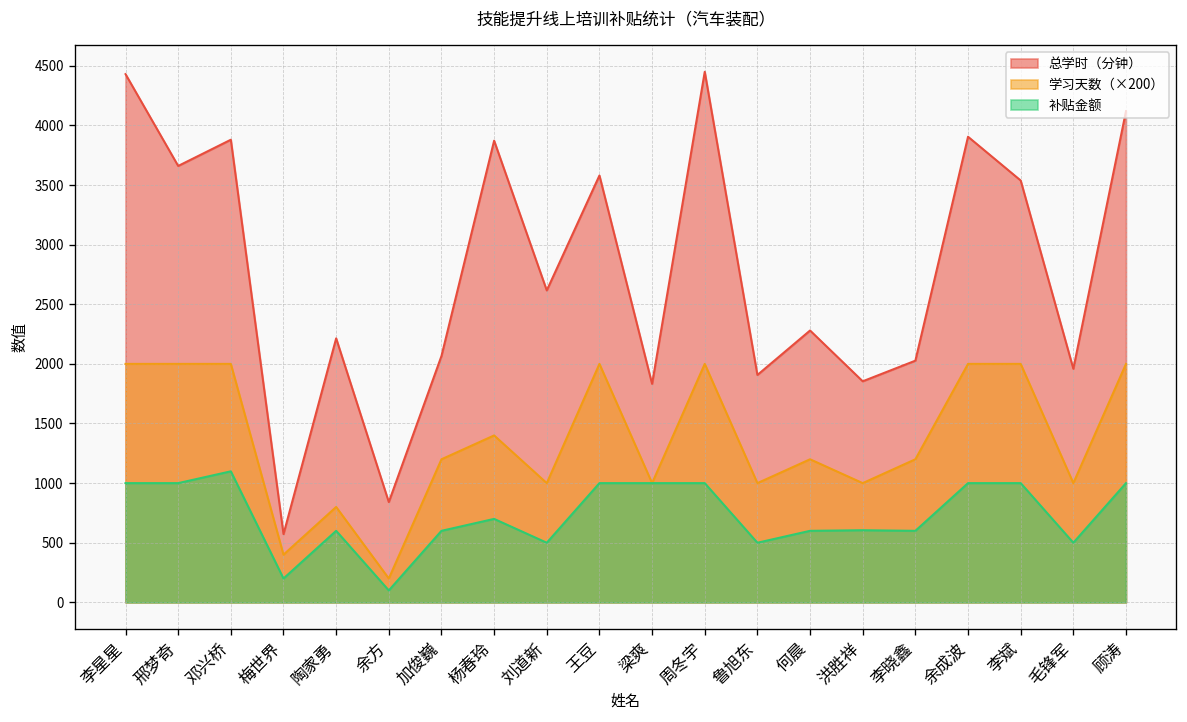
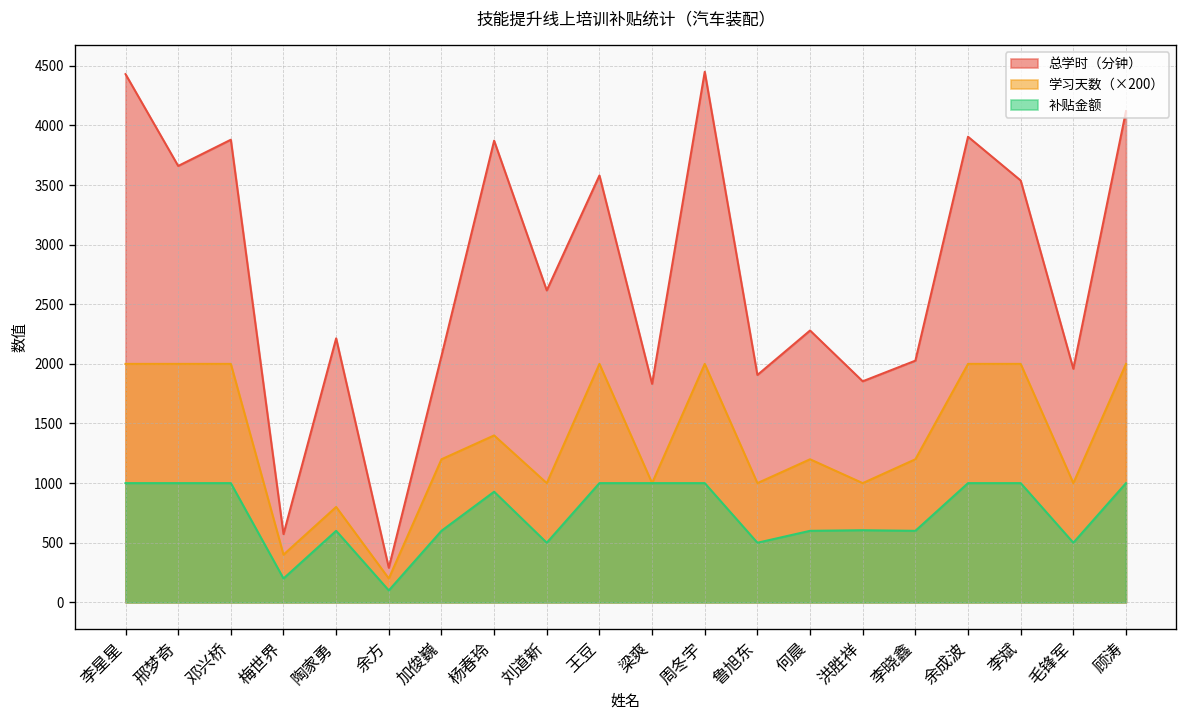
  {
    "总学时（分钟）": {
      "李星星": 4400,
      "邢梦奇": 3700,
      "邓兴桥": 3900,
      "梅世界": 600,
      "陶家勇": 2200,
-     "余方": 800,
+     "余方": 300,
      "加俊巍": 2100,
      "杨春玲": 3900,
      "刘道新": 2600,
      "王豆": 3600,
      "梁爽": 1800,
      "周冬宇": 4500,
      "鲁旭东": 1900,
      "何晨": 2300,
      "洪胜祥": 1900,
      "李晓鑫": 2000,
      "余成波": 3900,
      "李斌": 3500,
      "毛锋军": 2000
    },
    "学习天数（×200）": {
      "李星星": 2000,
      "邢梦奇": 2000,
      "邓兴桥": 2000,
      "梅世界": 400,
      "陶家勇": 800,
      "余方": 200,
      "加俊巍": 1200,
      "杨春玲": 1400,
      "刘道新": 1000,
      "王豆": 2000,
      "周冬宇": 2000,
      "鲁旭东": 1000,
      "何晨": 1200,
      "洪胜祥": 1000,
      "李晓鑫": 1200,
      "余成波": 2000,
      "李斌": 2000,
      "毛锋军": 1000,
      "顾涛": 2000
    },
    "补贴金额": {
      "李星星": 1000,
      "邢梦奇": 1000,
-     "邓兴桥": 1100,
+     "邓兴桥": 1000,
      "梅世界": 200,
      "陶家勇": 600,
      "余方": 100,
      "加俊巍": 600,
-     "杨春玲": 700,
+     "杨春玲": 900,
      "刘道新": 500,
      "王豆": 1000,
      "周冬宇": 1000,
      "鲁旭东": 500,
      "何晨": 600,
      "洪胜祥": 600,
      "李晓鑫": 600,
      "余成波": 1000,
      "李斌": 1000,
      "毛锋军": 500,
      "顾涛": 1000
    }
  }
